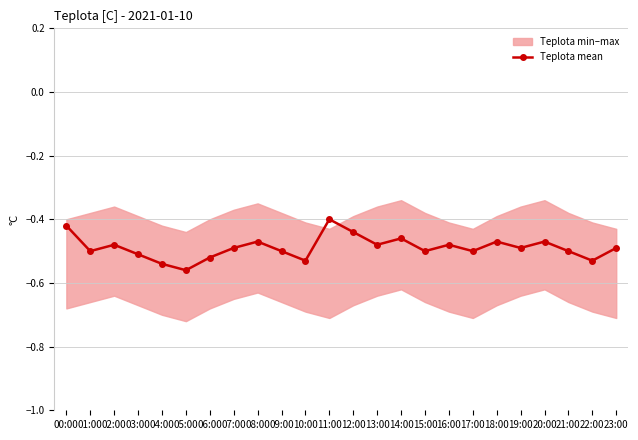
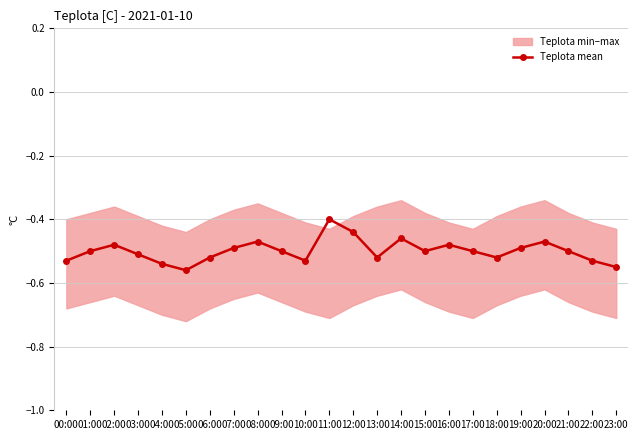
  {
    "Teplota mean": {
-     "00:00": -0.42,
+     "00:00": -0.53,
      "01:00": -0.50,
      "02:00": -0.48,
      "03:00": -0.51,
      "04:00": -0.54,
      "05:00": -0.56,
      "06:00": -0.52,
      "07:00": -0.49,
      "08:00": -0.47,
      "09:00": -0.50,
      "10:00": -0.53,
      "11:00": -0.40,
      "12:00": -0.44,
-     "13:00": -0.48,
+     "13:00": -0.52,
      "14:00": -0.46,
      "15:00": -0.50,
      "16:00": -0.48,
      "17:00": -0.50,
-     "18:00": -0.47,
+     "18:00": -0.52,
      "19:00": -0.49,
      "20:00": -0.47,
      "21:00": -0.50,
      "22:00": -0.53,
-     "23:00": -0.49
+     "23:00": -0.55
    }
  }
